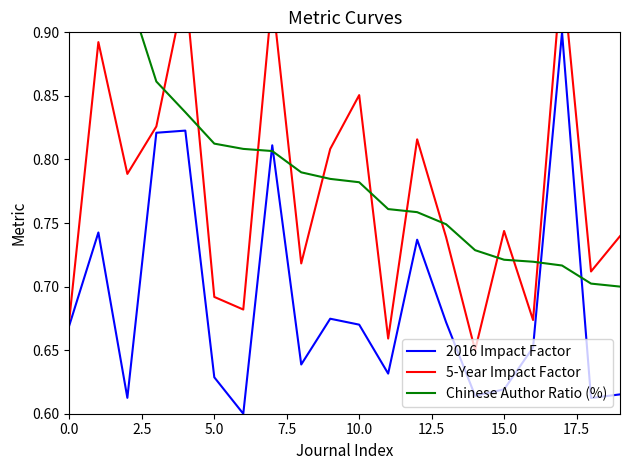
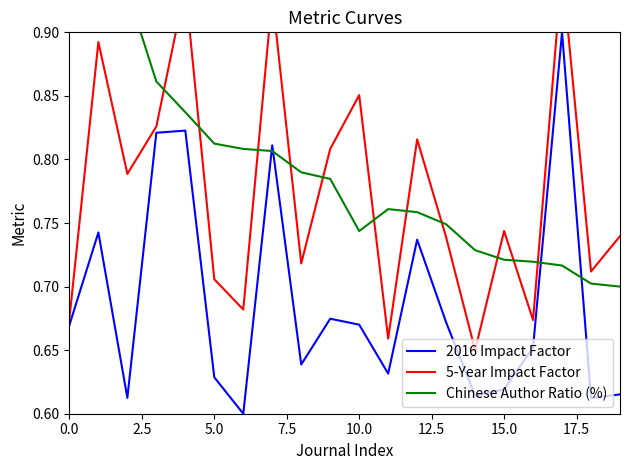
  {
    "2016 Impact Factor": {
      "0.0": 0.670,
      "5.0": 0.629,
      "10.0": 0.670
    },
    "5-Year Impact Factor": {
      "0.0": 0.675,
-     "5.0": 0.692,
+     "5.0": 0.706,
      "10.0": 0.851,
      "15.0": 0.744
    },
    "Chinese Author Ratio (%)": {
      "5.0": 0.812,
-     "10.0": 0.782,
+     "10.0": 0.744,
      "15.0": 0.721
    }
  }
